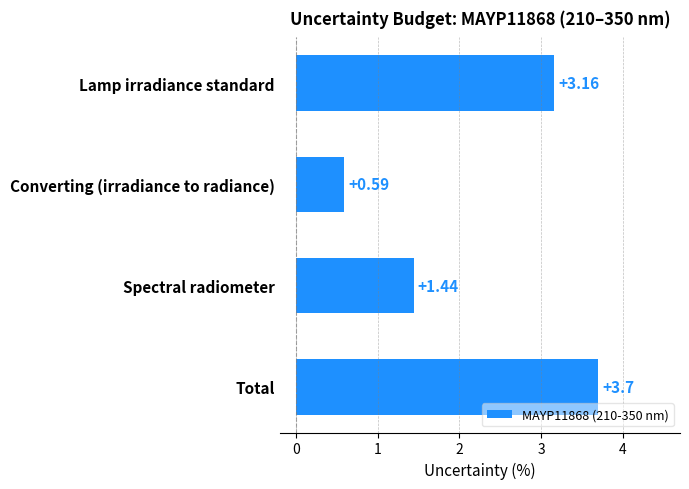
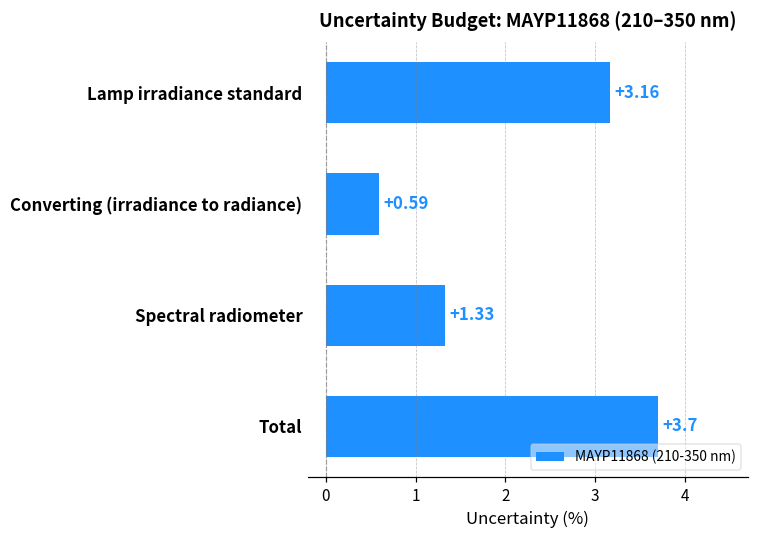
  {
    "Lamp irradiance standard": "+3.16",
    "Converting (irradiance to radiance)": "+0.59",
-   "Spectral radiometer": "+1.44",
+   "Spectral radiometer": "+1.33",
    "Total": "+3.7"
  }
